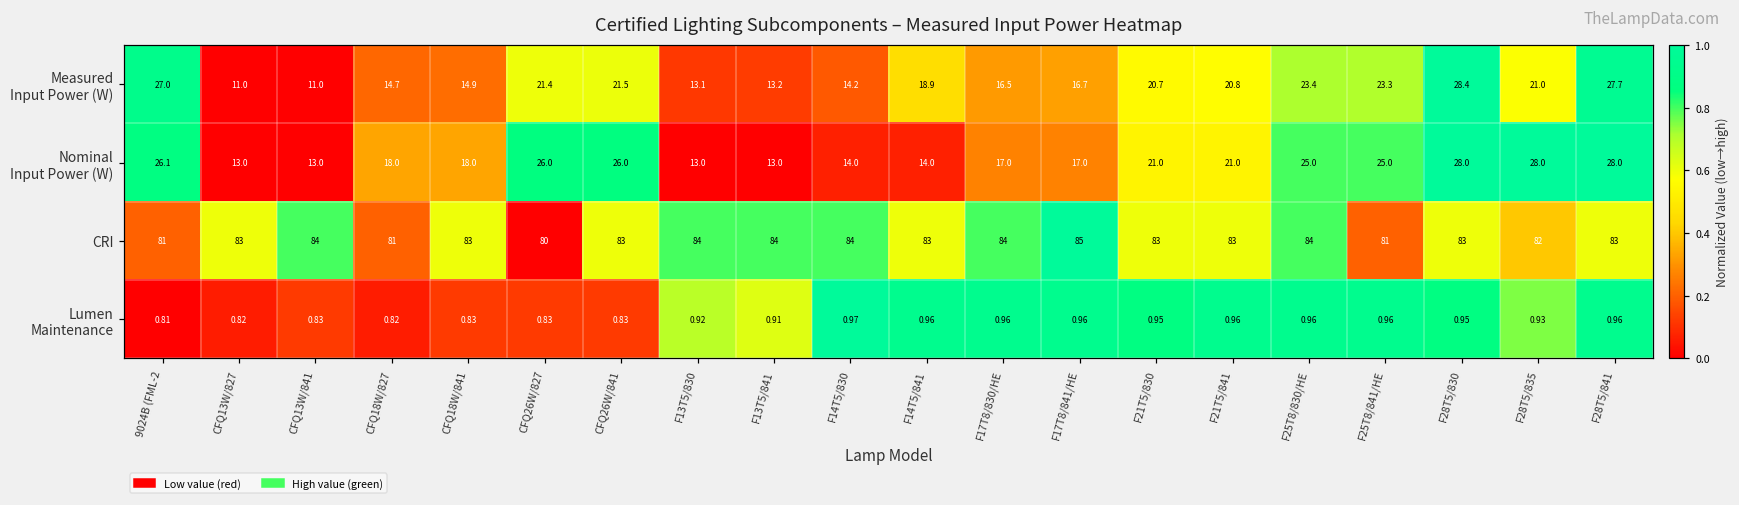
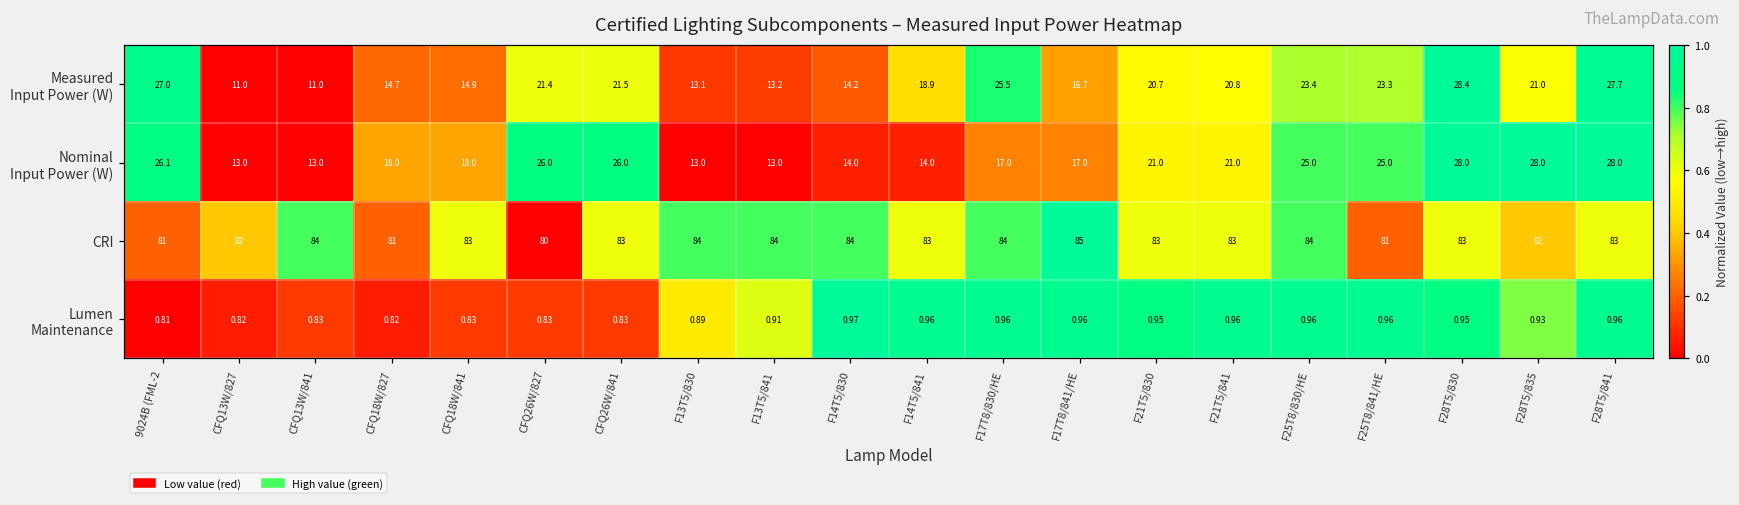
  {
    "Measured Input Power (W)": {
      "9024B (FML-2": 27.0,
      "CFQ13W/827": 11.0,
      "CFQ13W/841": 11.0,
      "CFQ18W/827": 14.7,
      "CFQ18W/841": 14.9,
      "CFQ26W/827": 21.4,
      "CFQ26W/841": 21.5,
      "F13T5/830": 13.1,
      "F13T5/841": 13.2,
      "F14T5/830": 14.2,
      "F14T5/841": 18.9,
-     "F17T8/830/HE": 16.5,
+     "F17T8/830/HE": 25.5,
      "F17T8/841/HE": 16.7,
      "F21T5/830": 20.7,
      "F21T5/841": 20.8,
      "F25T8/830/HE": 23.4,
      "F25T8/841/HE": 23.3,
      "F28T5/830": 28.4,
      "F28T5/835": 21.0,
      "F28T5/841": 27.7
    },
    "Nominal Input Power (W)": {
      "9024B (FML-2": 26.1,
      "CFQ13W/827": 13.0,
      "CFQ13W/841": 13.0,
      "CFQ18W/827": 18.0,
      "CFQ18W/841": 18.0,
      "CFQ26W/827": 26.0,
      "CFQ26W/841": 26.0,
      "F13T5/830": 13.0,
      "F13T5/841": 13.0,
      "F14T5/830": 14.0,
      "F14T5/841": 14.0,
      "F17T8/830/HE": 17.0,
      "F17T8/841/HE": 17.0,
      "F21T5/830": 21.0,
      "F21T5/841": 21.0,
      "F25T8/830/HE": 25.0,
      "F25T8/841/HE": 25.0,
      "F28T5/830": 28.0,
      "F28T5/835": 28.0,
      "F28T5/841": 28.0
    },
    "CRI": {
      "9024B (FML-2": 81,
-     "CFQ13W/827": 83,
+     "CFQ13W/827": 82,
      "CFQ13W/841": 84,
      "CFQ18W/827": 81,
      "CFQ18W/841": 83,
      "CFQ26W/827": 80,
      "CFQ26W/841": 83,
      "F13T5/830": 84,
      "F13T5/841": 84,
      "F14T5/830": 84,
      "F14T5/841": 83,
      "F17T8/830/HE": 84,
      "F17T8/841/HE": 85,
      "F21T5/830": 83,
      "F21T5/841": 83,
      "F25T8/830/HE": 84,
      "F25T8/841/HE": 81,
      "F28T5/830": 83,
      "F28T5/835": 82,
      "F28T5/841": 83
    },
    "Lumen Maintenance": {
      "9024B (FML-2": 0.81,
      "CFQ13W/827": 0.82,
      "CFQ13W/841": 0.83,
      "CFQ18W/827": 0.82,
      "CFQ18W/841": 0.83,
      "CFQ26W/827": 0.83,
      "CFQ26W/841": 0.83,
-     "F13T5/830": 0.92,
+     "F13T5/830": 0.89,
      "F13T5/841": 0.91,
      "F14T5/830": 0.97,
      "F14T5/841": 0.96,
      "F17T8/830/HE": 0.96,
      "F17T8/841/HE": 0.96,
      "F21T5/830": 0.95,
      "F21T5/841": 0.96,
      "F25T8/830/HE": 0.96,
      "F25T8/841/HE": 0.96,
      "F28T5/830": 0.95,
      "F28T5/835": 0.93,
      "F28T5/841": 0.96
    }
  }
